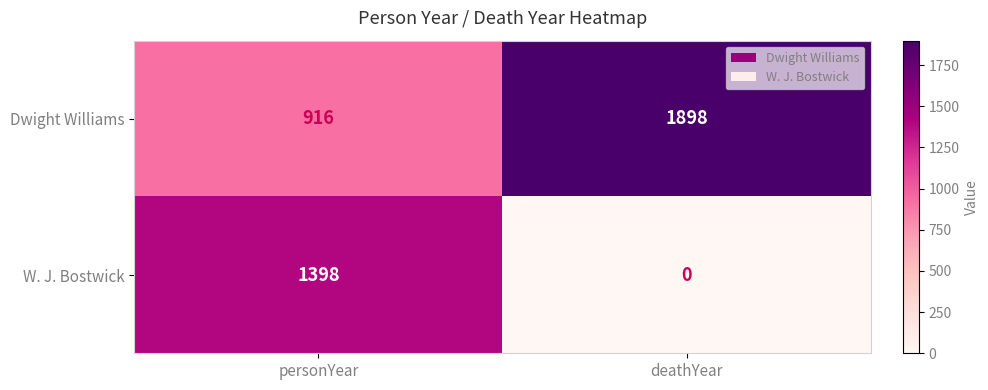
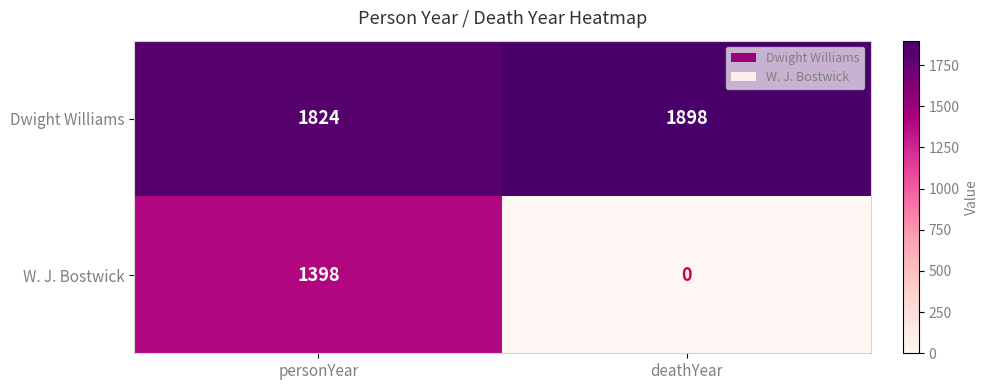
  {
    "Dwight Williams": {
-     "personYear": 916,
+     "personYear": 1824,
      "deathYear": 1898
    },
    "W. J. Bostwick": {
      "personYear": 1398,
      "deathYear": 0
    }
  }
